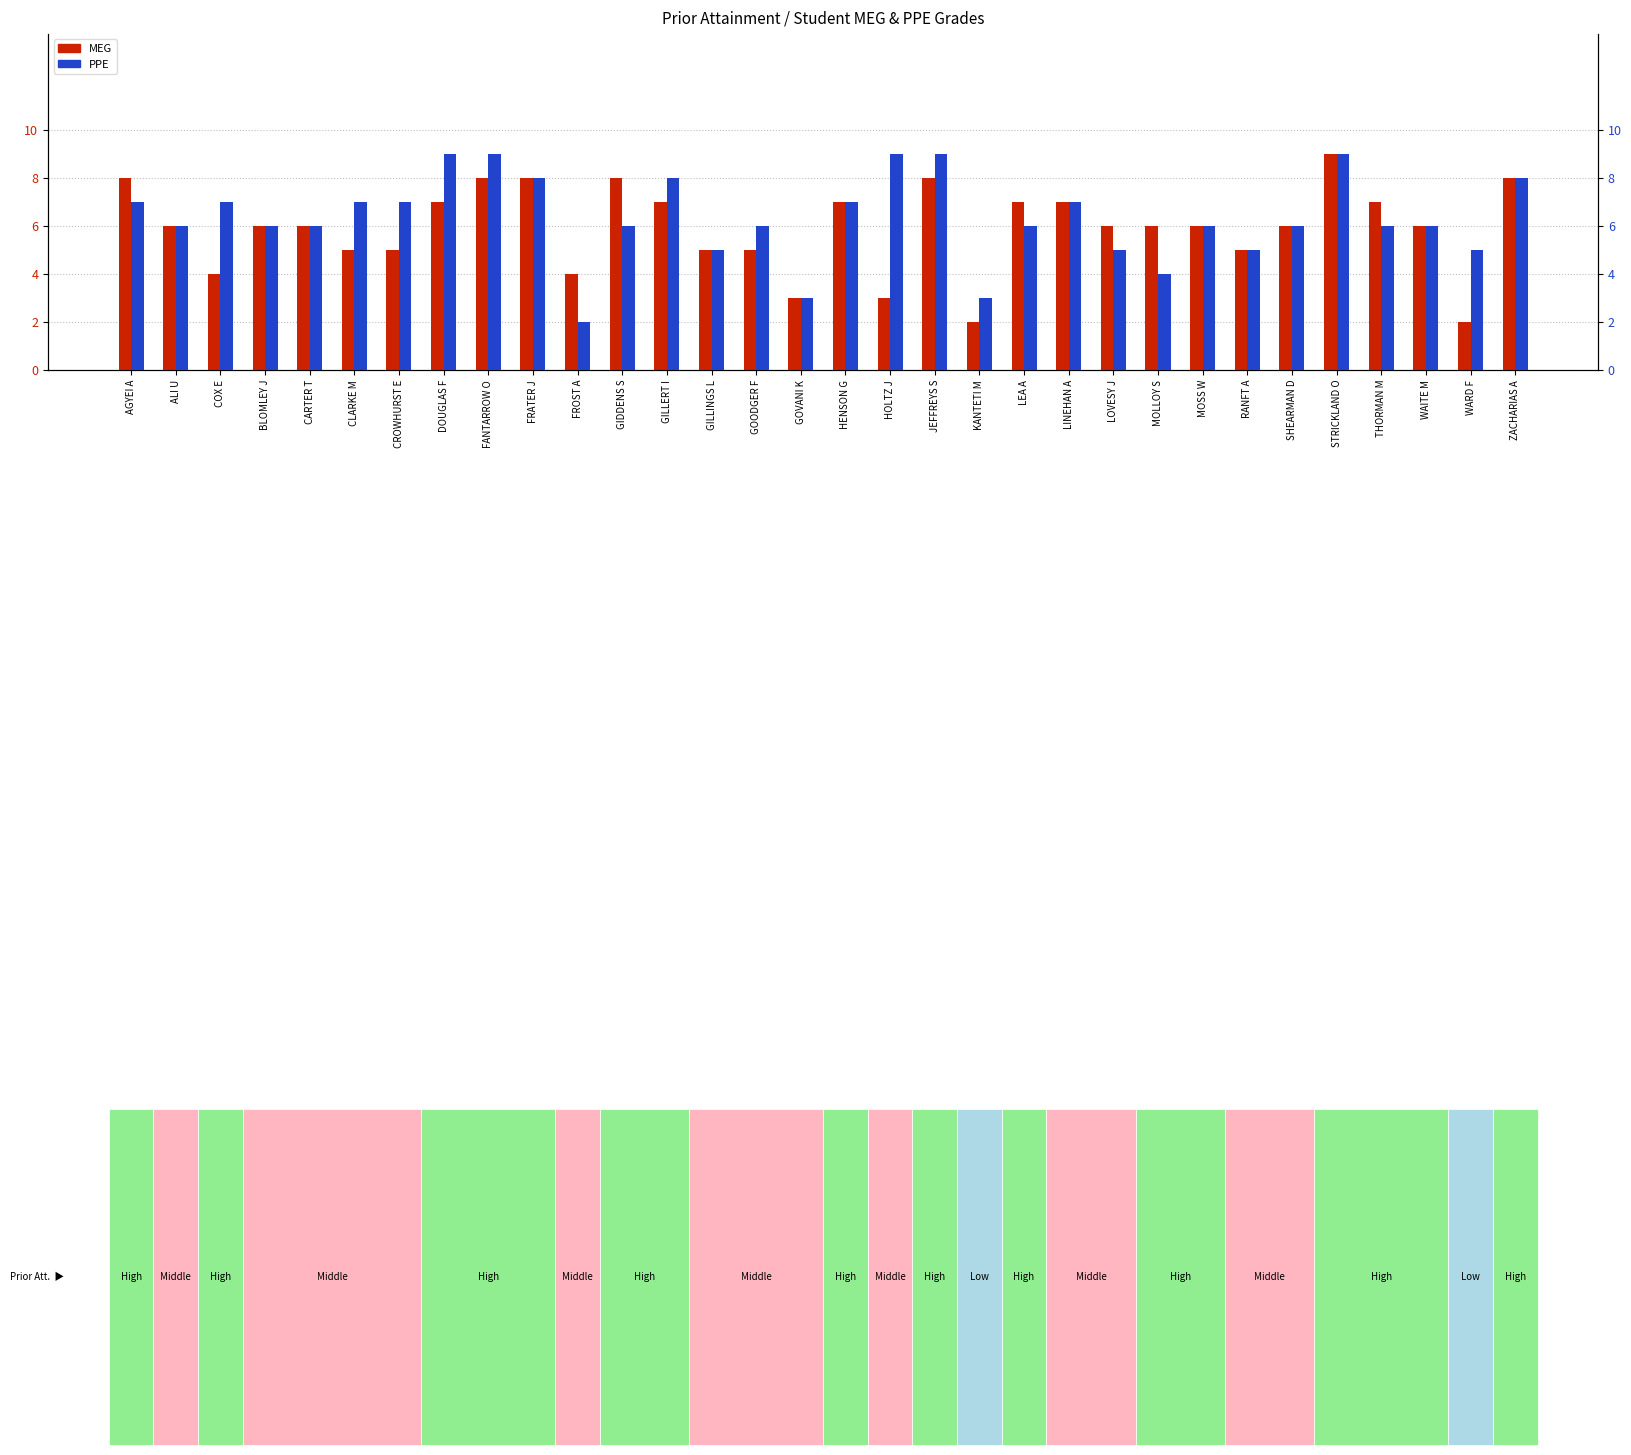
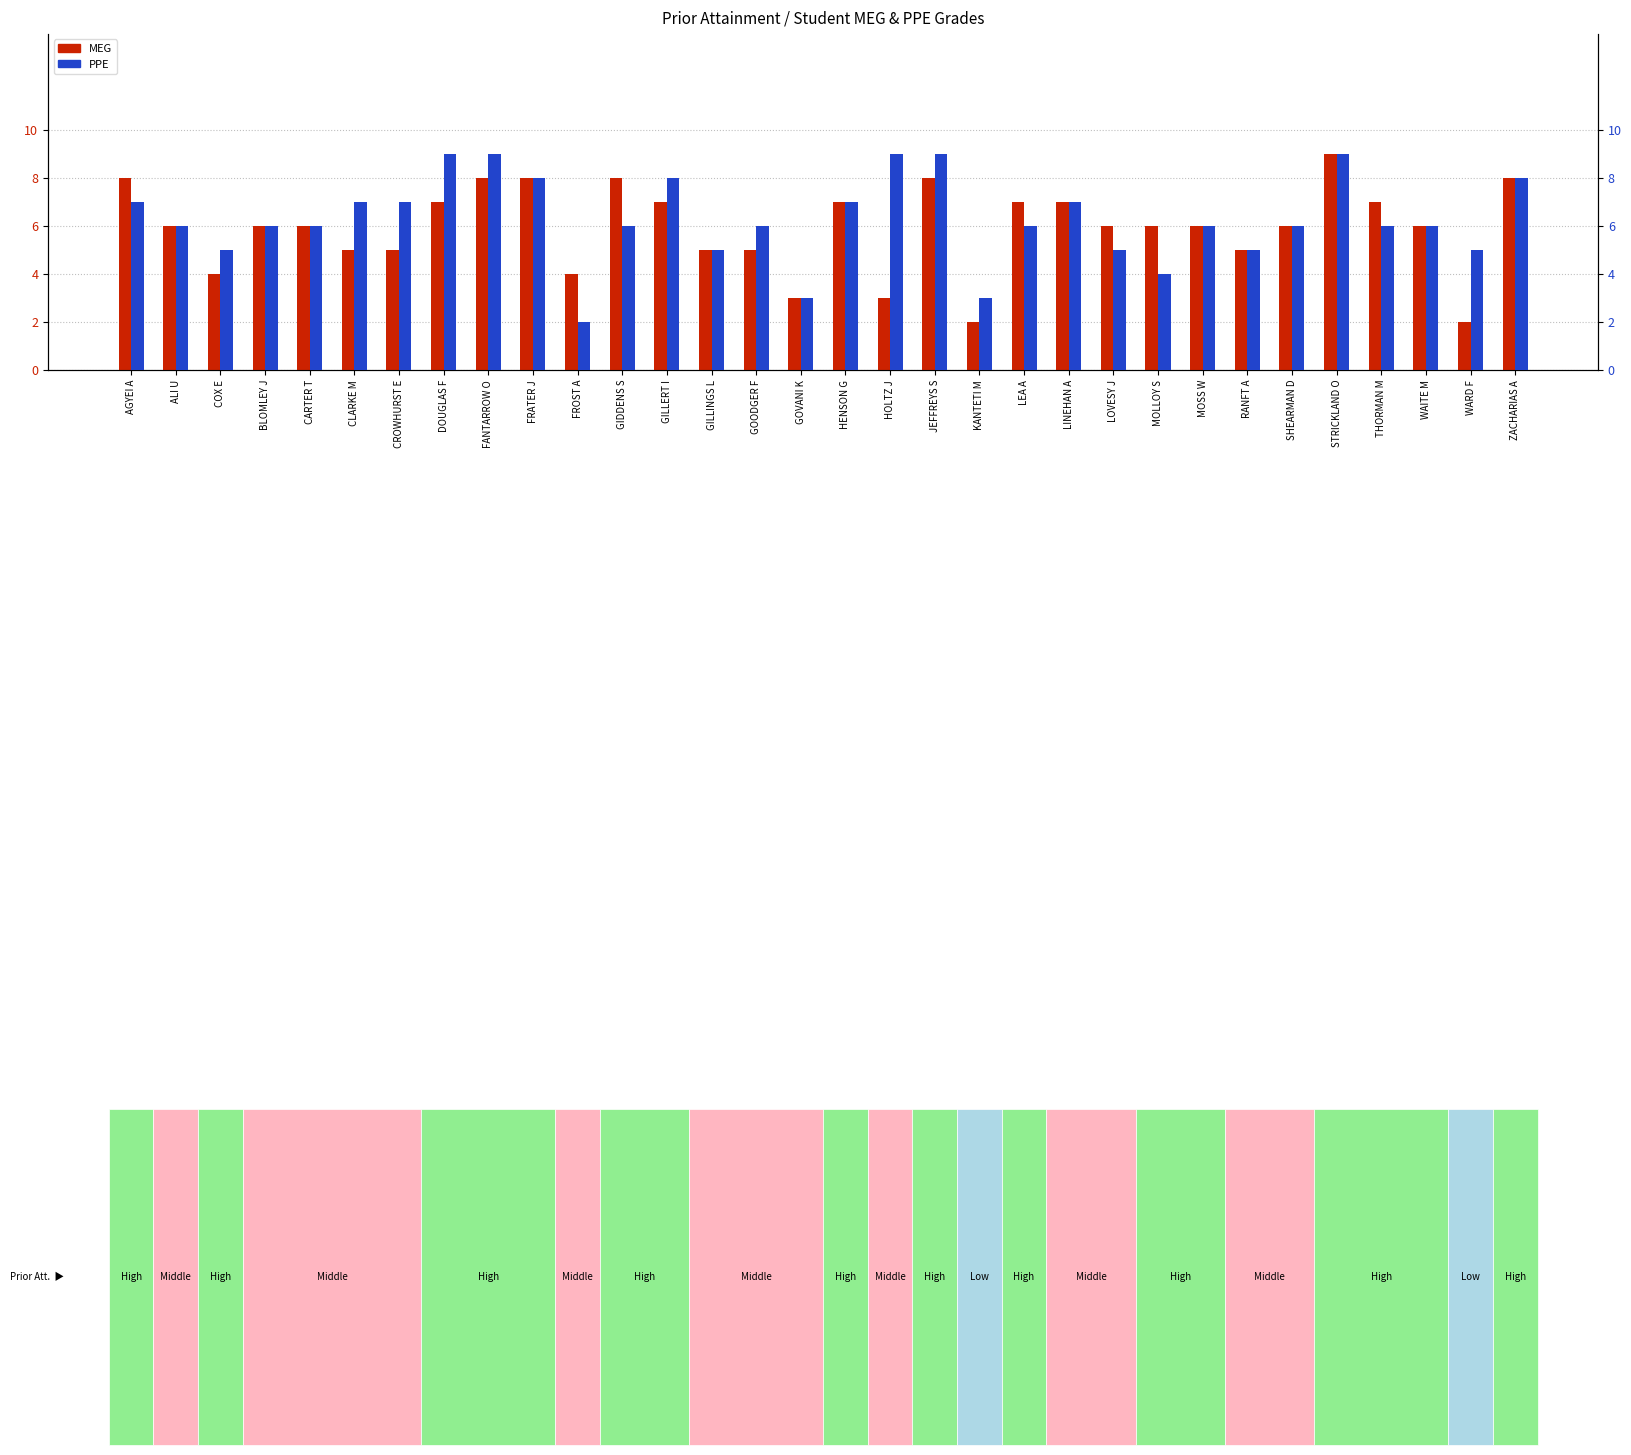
  {
    "MEG": {
      "AGYEI A": 8.0,
      "ALI U": 6.0,
      "COX E": 4.0,
      "BLOMLEY J": 6.0,
      "CARTER T": 6.0,
      "CLARKE M": 5.0,
      "CROWHURST E": 5.0,
      "DOUGLAS F": 7.0,
      "FANTARROW O": 8.0,
      "FRATER J": 8.0,
      "FROST A": 4.0,
      "GIDDENS S": 8.0,
      "GILLERT I": 7.0,
      "GILLINGS L": 5.0,
      "GOODGER F": 5.0,
      "GOVANI K": 3.0,
      "HENSON G": 7.0,
      "HOLTZ J": 3.0,
      "JEFFREYS S": 8.0,
      "KANTETI M": 2.0,
      "LEA A": 7.0,
      "LINEHAN A": 7.0,
      "LOVESY J": 6.0,
      "MOLLOY S": 6.0,
      "MOSS W": 6.0,
      "RANFT A": 5.0,
      "SHEARMAN D": 6.0,
      "STRICKLAND O": 9.0,
      "THORMAN M": 7.0,
      "WAITE M": 6.0,
      "WARD F": 2.0,
      "ZACHARIAS A": 8.0
    },
    "PPE": {
      "AGYEI A": 7,
      "ALI U": 6,
-     "COX E": 7,
+     "COX E": 5,
      "BLOMLEY J": 6,
      "CARTER T": 6,
      "CLARKE M": 7,
      "CROWHURST E": 7,
      "DOUGLAS F": 9,
      "FANTARROW O": 9,
      "FRATER J": 8,
      "FROST A": 2,
      "GIDDENS S": 6,
      "GILLERT I": 8,
      "GILLINGS L": 5,
      "GOODGER F": 6,
      "GOVANI K": 3,
      "HENSON G": 7,
      "HOLTZ J": 9,
      "JEFFREYS S": 9,
      "KANTETI M": 3,
      "LEA A": 6,
      "LINEHAN A": 7,
      "LOVESY J": 5,
      "MOLLOY S": 4,
      "MOSS W": 6,
      "RANFT A": 5,
      "SHEARMAN D": 6,
      "STRICKLAND O": 9,
      "THORMAN M": 6,
      "WAITE M": 6,
      "WARD F": 5,
      "ZACHARIAS A": 8
    }
  }
